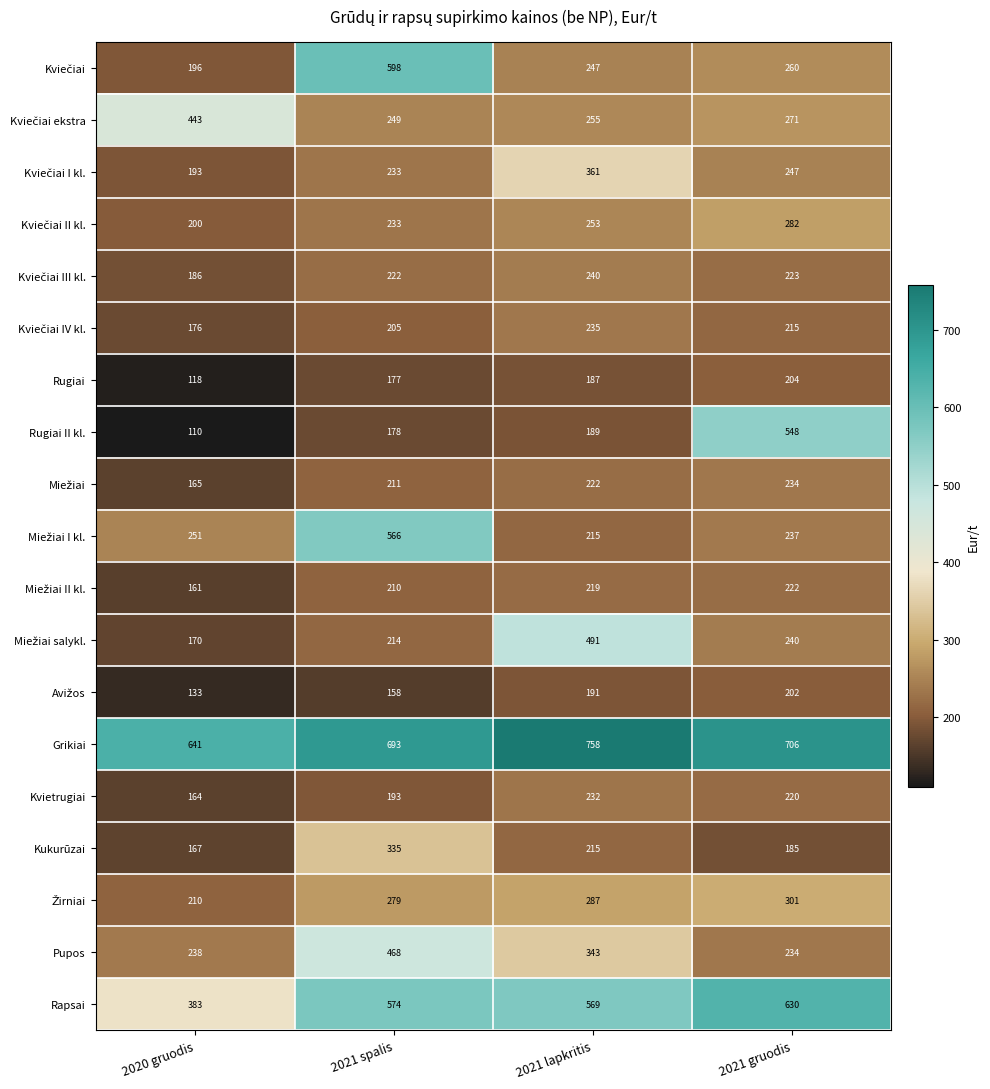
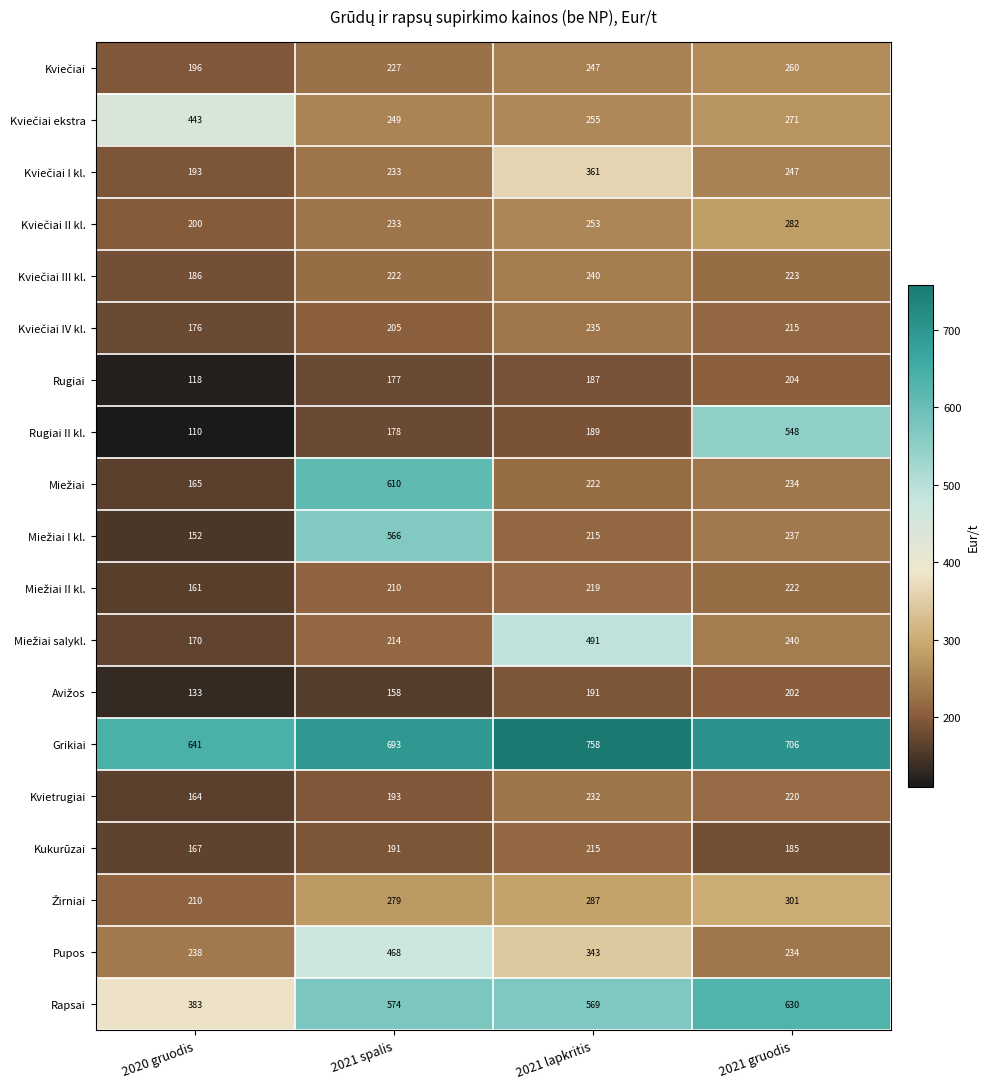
  {
    "Kviečiai": {
      "2020 gruodis": 196,
-     "2021 spalis": 598,
+     "2021 spalis": 227,
      "2021 lapkritis": 247,
      "2021 gruodis": 260
    },
    "Kviečiai ekstra": {
      "2020 gruodis": 443,
      "2021 spalis": 249,
      "2021 lapkritis": 255,
      "2021 gruodis": 271
    },
    "Kviečiai I kl.": {
      "2020 gruodis": 193,
      "2021 spalis": 233,
      "2021 lapkritis": 361,
      "2021 gruodis": 247
    },
    "Kviečiai II kl.": {
      "2020 gruodis": 200,
      "2021 spalis": 233,
      "2021 lapkritis": 253,
      "2021 gruodis": 282
    },
    "Kviečiai III kl.": {
      "2020 gruodis": 186,
      "2021 spalis": 222,
      "2021 lapkritis": 240,
      "2021 gruodis": 223
    },
    "Kviečiai IV kl.": {
      "2020 gruodis": 176,
      "2021 spalis": 205,
      "2021 lapkritis": 235,
      "2021 gruodis": 215
    },
    "Rugiai": {
      "2020 gruodis": 118,
      "2021 spalis": 177,
      "2021 lapkritis": 187,
      "2021 gruodis": 204
    },
    "Rugiai II kl.": {
      "2020 gruodis": 110,
      "2021 spalis": 178,
      "2021 lapkritis": 189,
      "2021 gruodis": 548
    },
    "Miežiai": {
      "2020 gruodis": 165,
-     "2021 spalis": 211,
+     "2021 spalis": 610,
      "2021 lapkritis": 222,
      "2021 gruodis": 234
    },
    "Miežiai I kl.": {
-     "2020 gruodis": 251,
+     "2020 gruodis": 152,
      "2021 spalis": 566,
      "2021 lapkritis": 215,
      "2021 gruodis": 237
    },
    "Miežiai II kl.": {
      "2020 gruodis": 161,
      "2021 spalis": 210,
      "2021 lapkritis": 219,
      "2021 gruodis": 222
    },
    "Miežiai salykl.": {
      "2020 gruodis": 170,
      "2021 spalis": 214,
      "2021 lapkritis": 491,
      "2021 gruodis": 240
    },
    "Avižos": {
      "2020 gruodis": 133,
      "2021 spalis": 158,
      "2021 lapkritis": 191,
      "2021 gruodis": 202
    },
    "Grikiai": {
      "2020 gruodis": 641,
      "2021 spalis": 693,
      "2021 lapkritis": 758,
      "2021 gruodis": 706
    },
    "Kvietrugiai": {
      "2020 gruodis": 164,
      "2021 spalis": 193,
      "2021 lapkritis": 232,
      "2021 gruodis": 220
    },
    "Kukurūzai": {
      "2020 gruodis": 167,
-     "2021 spalis": 335,
+     "2021 spalis": 191,
      "2021 lapkritis": 215,
      "2021 gruodis": 185
    },
    "Žirniai": {
      "2020 gruodis": 210,
      "2021 spalis": 279,
      "2021 lapkritis": 287,
      "2021 gruodis": 301
    },
    "Pupos": {
      "2020 gruodis": 238,
      "2021 spalis": 468,
      "2021 lapkritis": 343,
      "2021 gruodis": 234
    },
    "Rapsai": {
      "2020 gruodis": 383,
      "2021 spalis": 574,
      "2021 lapkritis": 569,
      "2021 gruodis": 630
    }
  }
